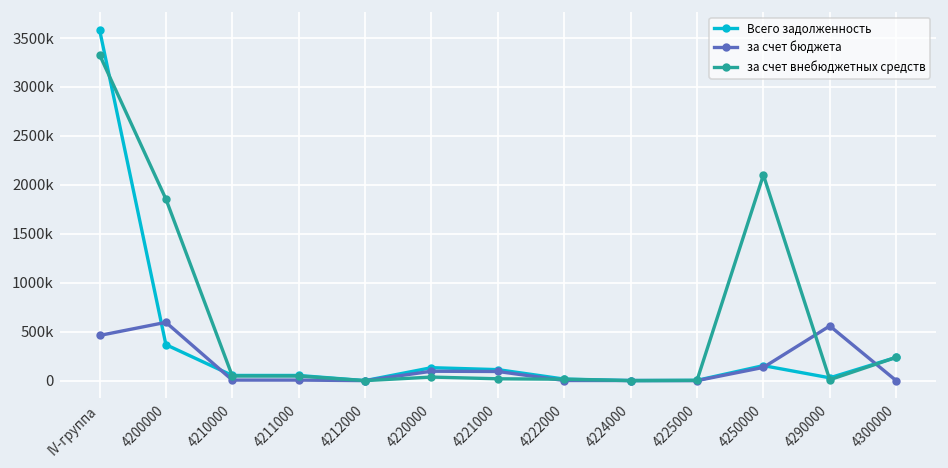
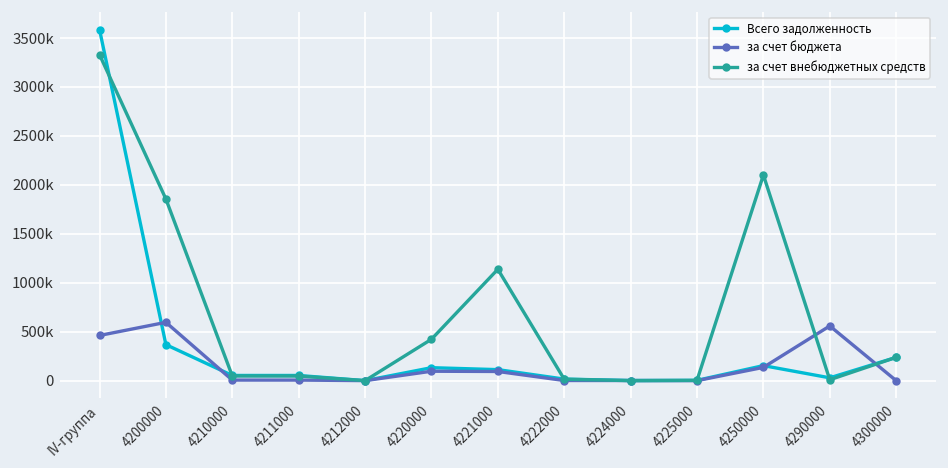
  {
    "Всего задолженность": {
      "IV-группа": 3600000,
      "4200000": 400000,
      "4220000": 100000
    },
    "за счет бюджета": {
      "IV-группа": 500000,
      "4200000": 600000,
      "4210000": 0,
      "4211000": 0,
      "4220000": 100000,
      "4290000": 600000,
      "4300000": 0
    },
    "за счет внебюджетных средств": {
      "IV-группа": 3300000,
      "4200000": 1900000,
-     "4220000": 0,
-     "4221000": 0,
+     "4220000": 400000,
+     "4221000": 1100000,
      "4250000": 2100000
    }
  }
